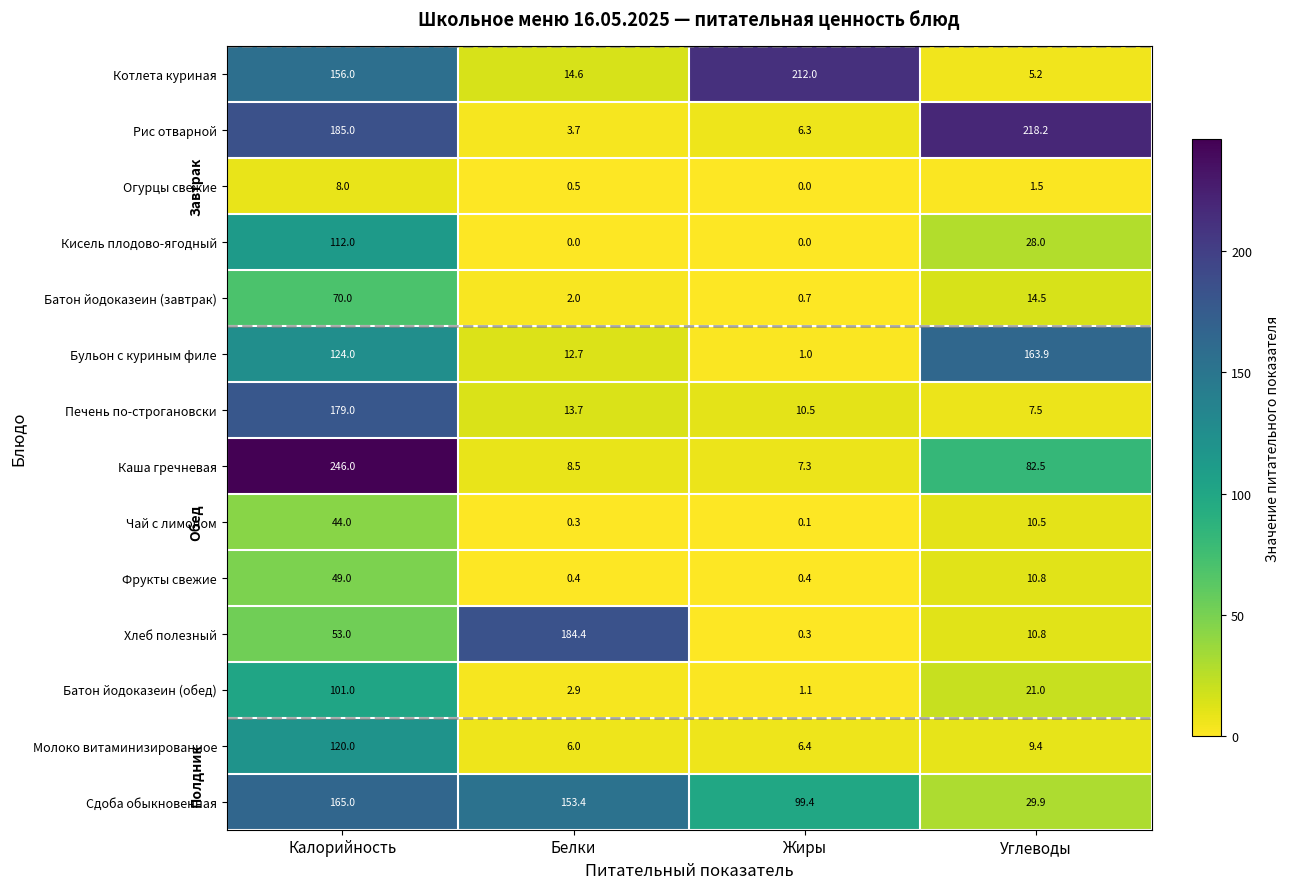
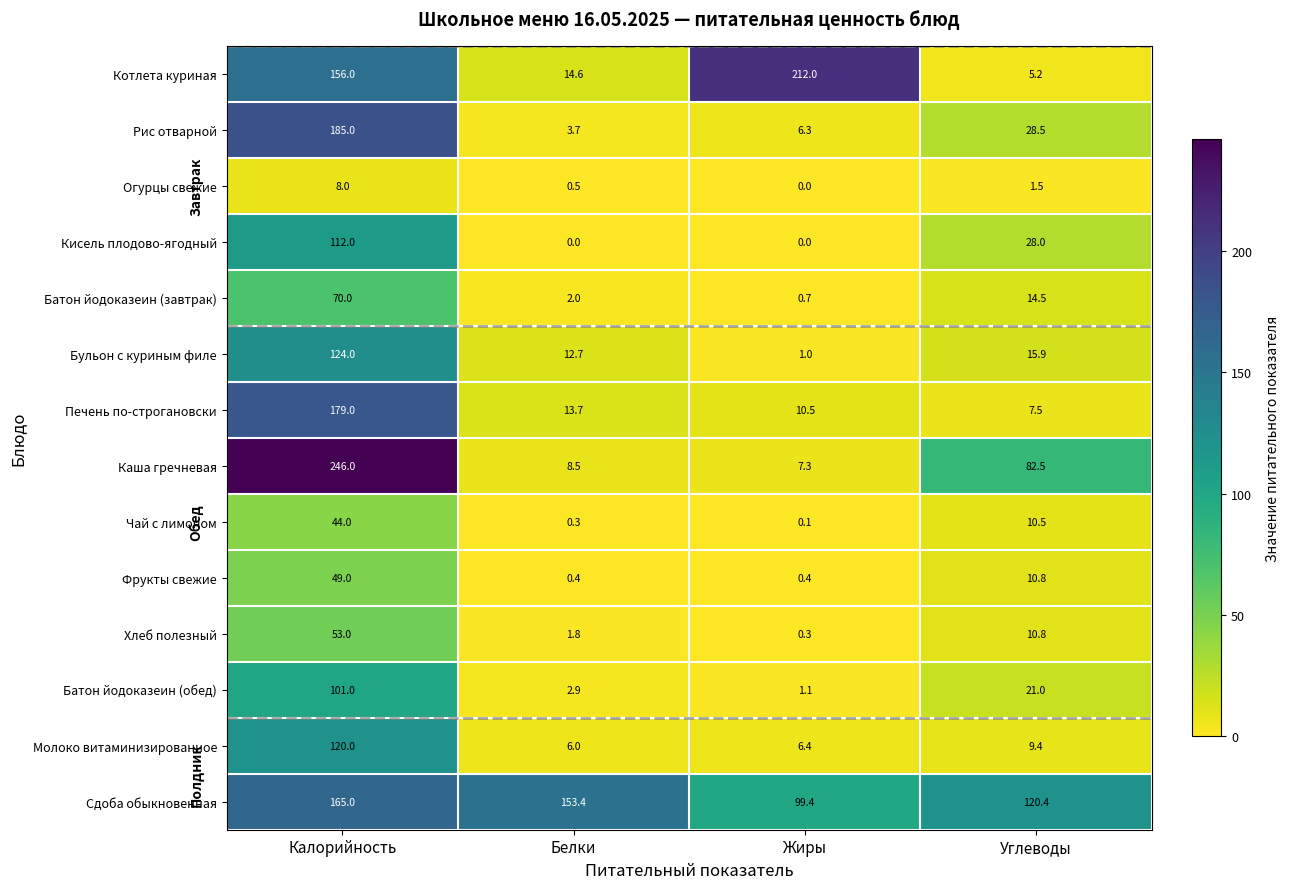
  {
    "Котлета куриная": {
      "Калорийность": 156.0,
      "Белки": 14.6,
      "Жиры": 212.0,
      "Углеводы": 5.2
    },
    "Рис отварной": {
      "Калорийность": 185.0,
      "Белки": 3.7,
      "Жиры": 6.3,
-     "Углеводы": 218.2
+     "Углеводы": 28.5
    },
    "Огурцы свежие": {
      "Калорийность": 8.0,
      "Белки": 0.5,
      "Жиры": 0.0,
      "Углеводы": 1.5
    },
    "Кисель плодово-ягодный": {
      "Калорийность": 112.0,
      "Белки": 0.0,
      "Жиры": 0.0,
      "Углеводы": 28.0
    },
    "Батон йодоказеин (завтрак)": {
      "Калорийность": 70.0,
      "Белки": 2.0,
      "Жиры": 0.7,
      "Углеводы": 14.5
    },
    "Бульон с куриным филе": {
      "Калорийность": 124.0,
      "Белки": 12.7,
      "Жиры": 1.0,
-     "Углеводы": 163.9
+     "Углеводы": 15.9
    },
    "Печень по-строгановски": {
      "Калорийность": 179.0,
      "Белки": 13.7,
      "Жиры": 10.5,
      "Углеводы": 7.5
    },
    "Каша гречневая": {
      "Калорийность": 246.0,
      "Белки": 8.5,
      "Жиры": 7.3,
      "Углеводы": 82.5
    },
    "Чай с лимоном": {
      "Калорийность": 44.0,
      "Белки": 0.3,
      "Жиры": 0.1,
      "Углеводы": 10.5
    },
    "Фрукты свежие": {
      "Калорийность": 49.0,
      "Белки": 0.4,
      "Жиры": 0.4,
      "Углеводы": 10.8
    },
    "Хлеб полезный": {
      "Калорийность": 53.0,
-     "Белки": 184.4,
+     "Белки": 1.8,
      "Жиры": 0.3,
      "Углеводы": 10.8
    },
    "Батон йодоказеин (обед)": {
      "Калорийность": 101.0,
      "Белки": 2.9,
      "Жиры": 1.1,
      "Углеводы": 21.0
    },
    "Молоко витаминизированное": {
      "Калорийность": 120.0,
      "Белки": 6.0,
      "Жиры": 6.4,
      "Углеводы": 9.4
    },
    "Сдоба обыкновенная": {
      "Калорийность": 165.0,
      "Белки": 153.4,
      "Жиры": 99.4,
-     "Углеводы": 29.9
+     "Углеводы": 120.4
    }
  }
